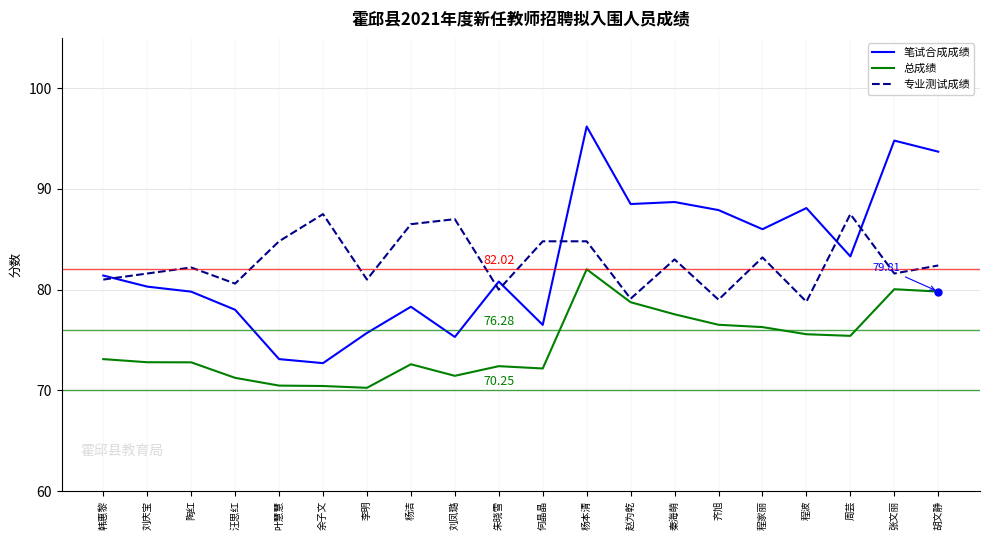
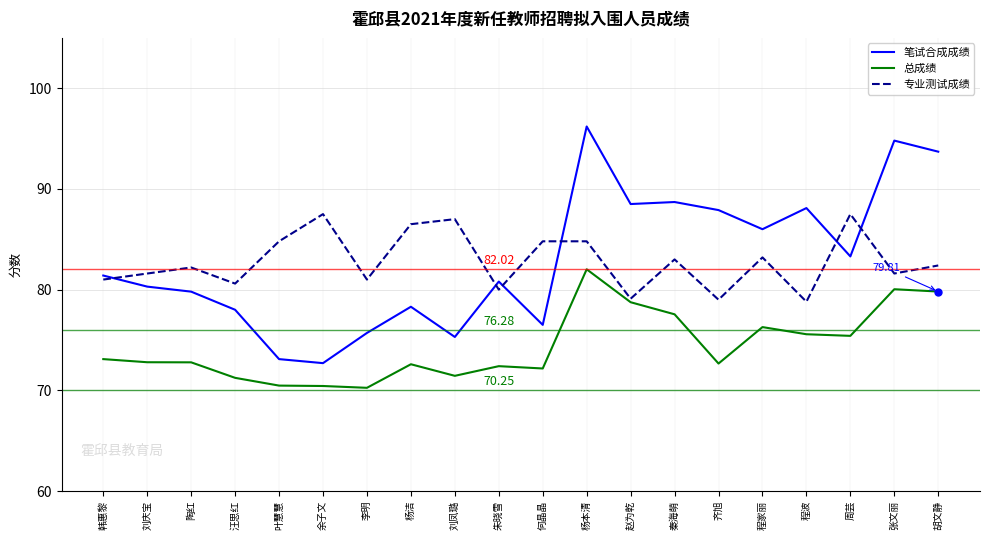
  {
    "总成绩": {
      "韩惠黎": 73.1,
      "刘庆宝": 72.8,
      "陶红": 72.8,
      "汪思红": 71.2,
      "叶慧慧": 70.5,
      "余子文": 70.4,
      "李明": 70.3,
      "杨洁": 72.6,
      "刘凤璐": 71.4,
      "何晶晶": 72.2,
      "杨本清": 82.0,
      "赵为乾": 78.8,
      "秦海萌": 77.6,
-     "齐旭": 76.5,
+     "齐旭": 72.7,
      "程家丽": 76.3,
      "程波": 75.6,
      "周芸": 75.4
    },
    "专业测试成绩": {
      "韩惠黎": 81.0,
      "刘庆宝": 81.6,
      "陶红": 82.2,
      "汪思红": 80.6,
      "叶慧慧": 84.8,
      "余子文": 87.5,
      "李明": 81.0,
      "杨洁": 86.5,
      "刘凤璐": 87.0,
      "朱晓雪": 80.0,
      "何晶晶": 84.8,
      "杨本清": 84.8,
      "赵为乾": 79.1,
      "秦海萌": 83.0,
      "齐旭": 79.0,
      "程家丽": 83.2,
      "程波": 78.8,
      "周芸": 87.5,
      "胡文静": 82.4
    }
  }
